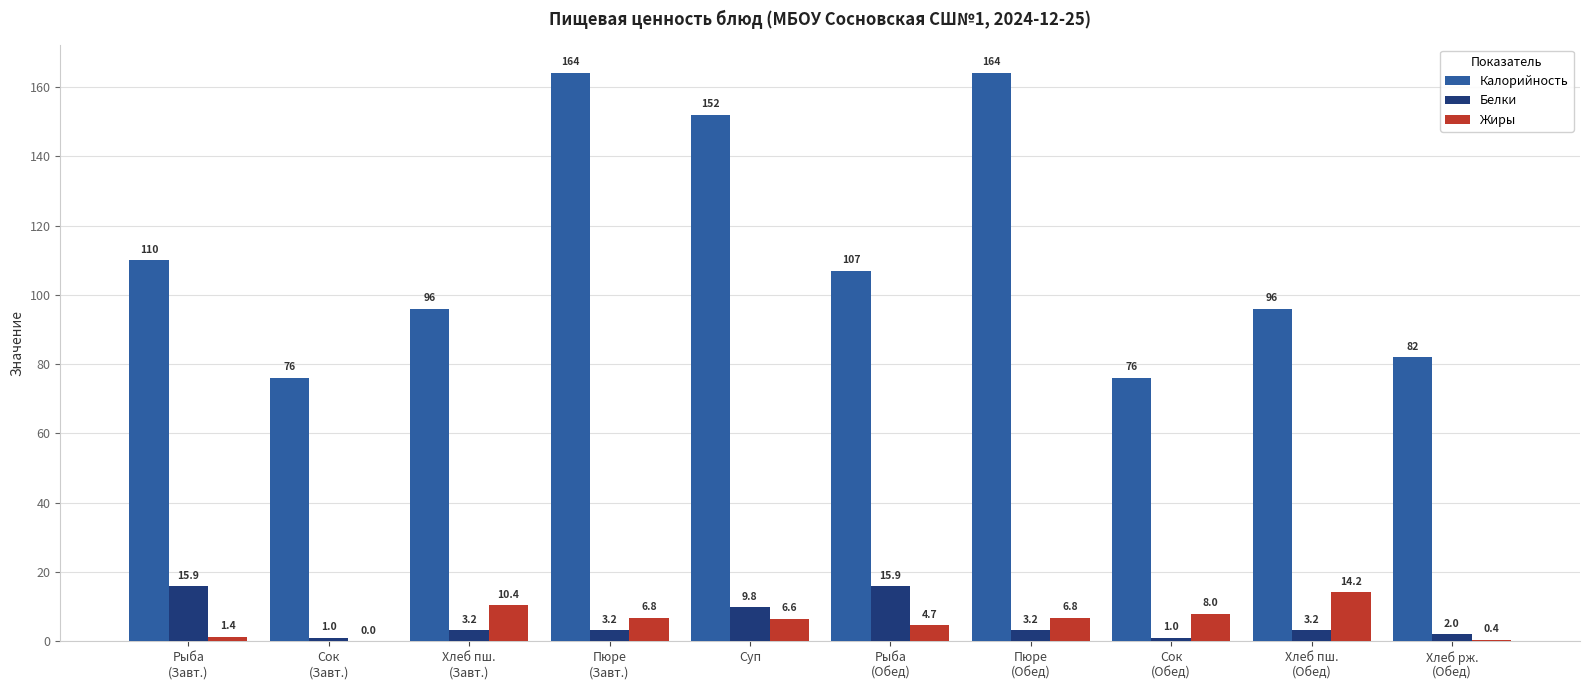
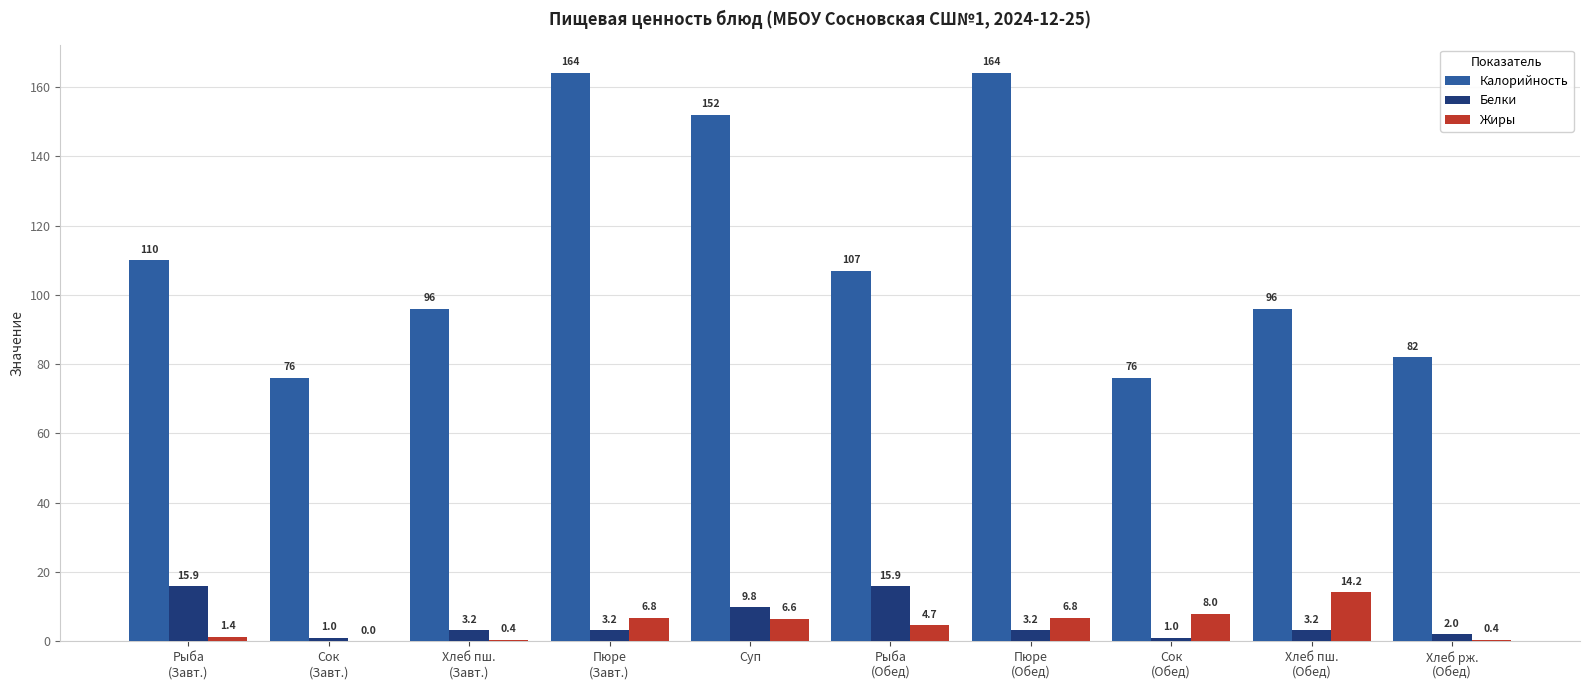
  {
    "Жиры": {
      "Рыба (Завт.)": 1.4,
      "Сок (Завт.)": 0.0,
-     "Хлеб пш. (Завт.)": 10.4,
+     "Хлеб пш. (Завт.)": 0.4,
      "Пюре (Завт.)": 6.8,
      "Суп": 6.6,
      "Рыба (Обед)": 4.7,
      "Пюре (Обед)": 6.8,
      "Сок (Обед)": 8.0,
      "Хлеб пш. (Обед)": 14.2,
      "Хлеб рж. (Обед)": 0.4
    }
  }
